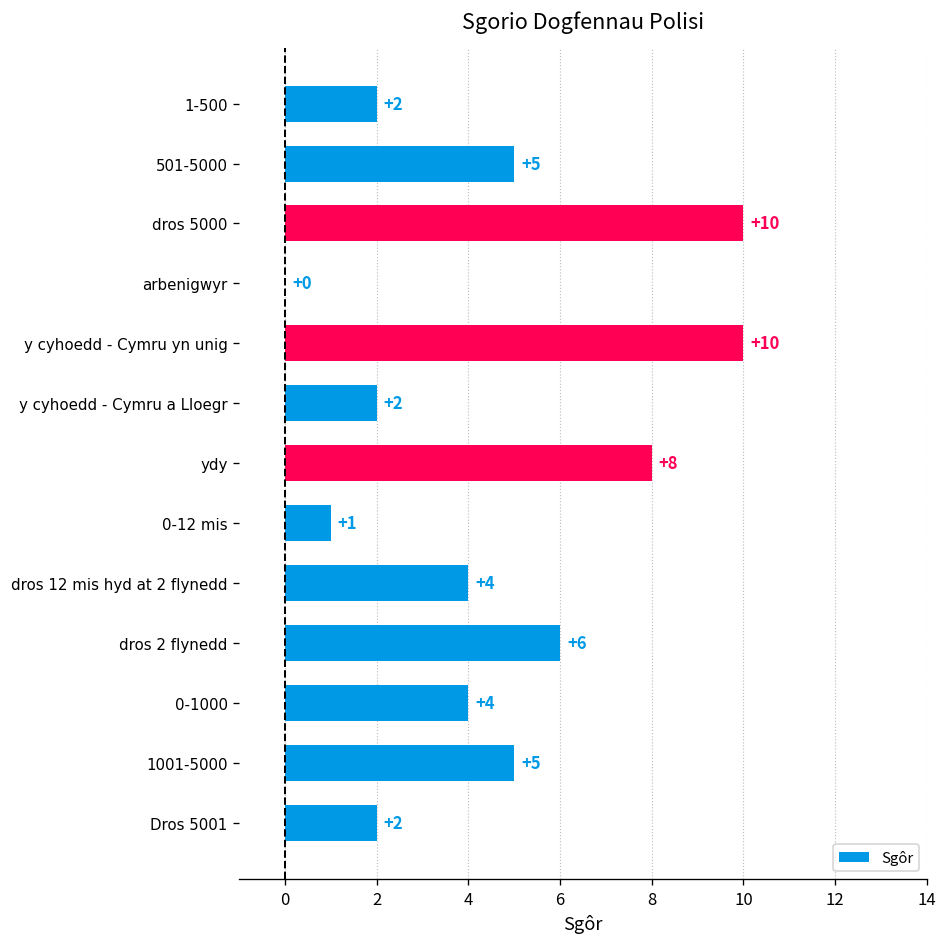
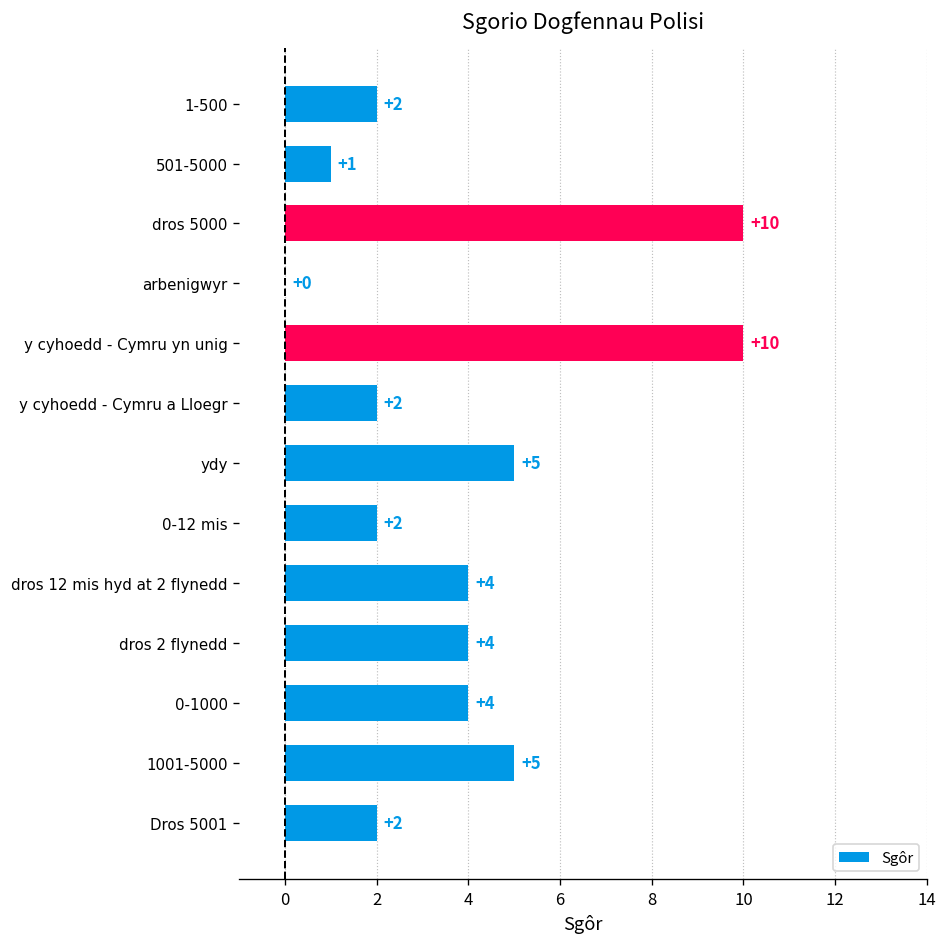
  {
    "1-500": "+2",
-   "501-5000": "+5",
+   "501-5000": "+1",
    "dros 5000": "+10",
    "arbenigwyr": "+0",
    "y cyhoedd - Cymru yn unig": "+10",
    "y cyhoedd - Cymru a Lloegr": "+2",
-   "ydy": "+8",
-   "0-12 mis": "+1",
+   "ydy": "+5",
+   "0-12 mis": "+2",
    "dros 12 mis hyd at 2 flynedd": "+4",
-   "dros 2 flynedd": "+6",
+   "dros 2 flynedd": "+4",
    "0-1000": "+4",
    "1001-5000": "+5",
    "Dros 5001": "+2"
  }
